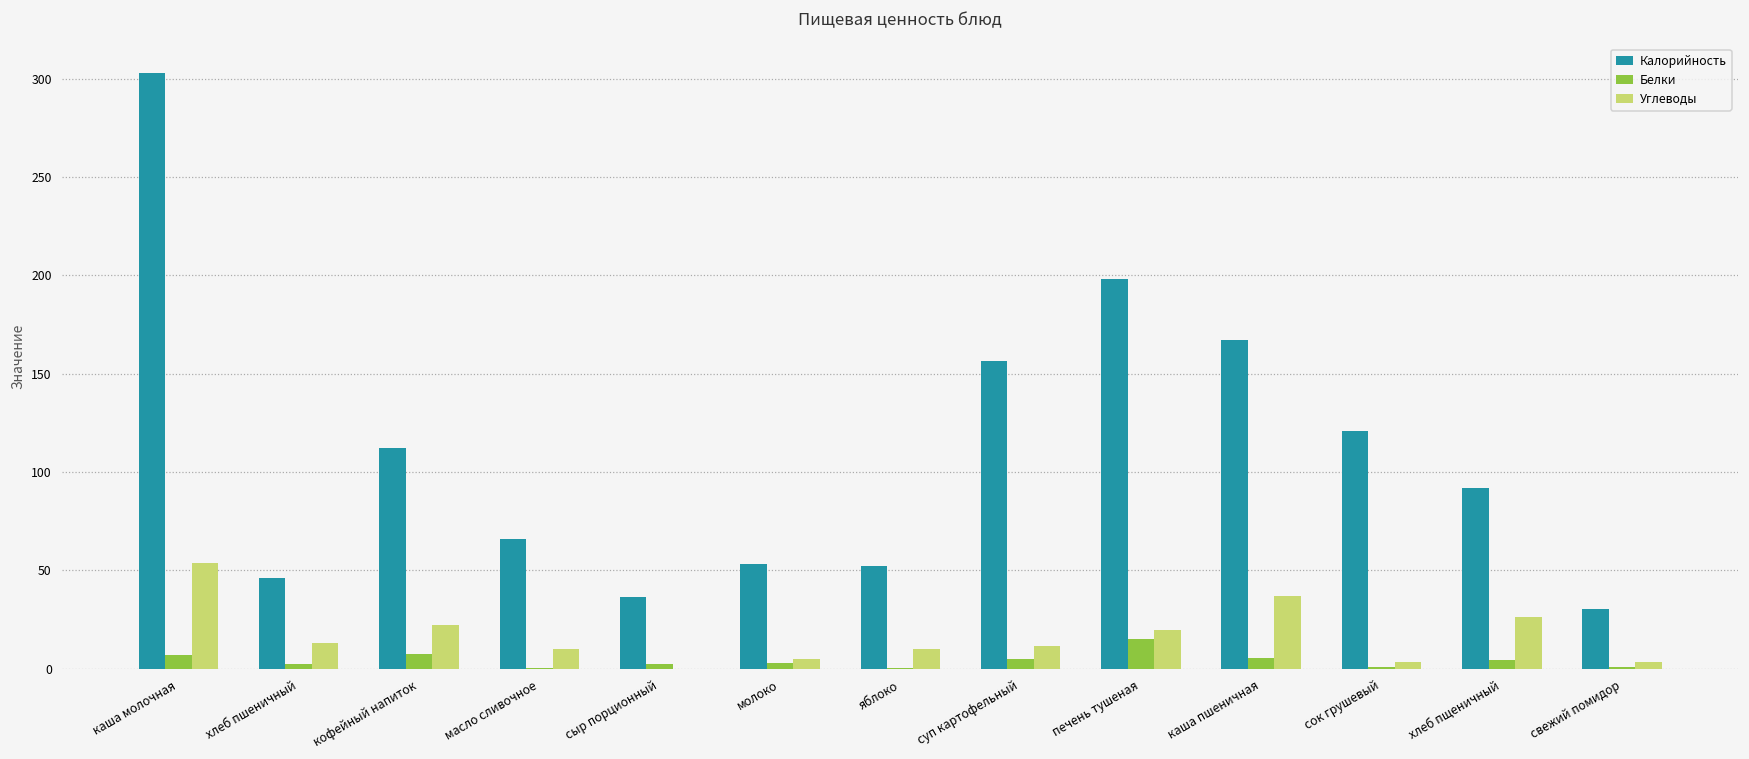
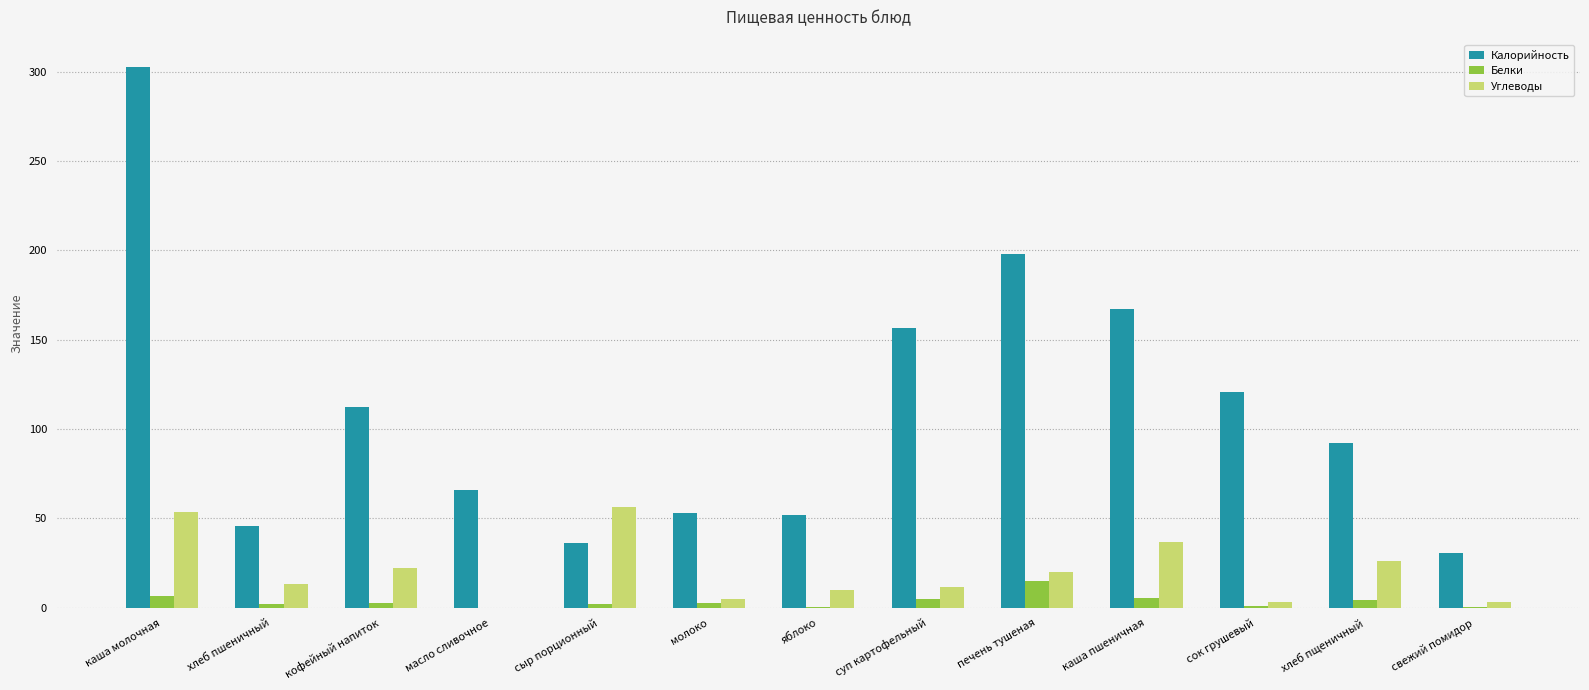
  {
    "Калорийность": {
      "каша молочная": 303,
      "хлеб пшеничный": 46,
      "кофейный напиток": 112,
      "масло сливочное": 66,
      "сыр порционный": 36,
      "молоко": 53,
      "яблоко": 52,
      "суп картофельный": 157,
      "печень тушеная": 198,
      "каша пшеничная": 167,
      "сок грушевый": 121,
      "хлеб пщеничный": 92,
      "свежий помидор": 30
    },
    "Белки": {
      "каша молочная": 7,
      "хлеб пшеничный": 2,
-     "кофейный напиток": 7,
+     "кофейный напиток": 3,
      "сыр порционный": 2,
      "молоко": 3,
      "суп картофельный": 5,
      "печень тушеная": 15,
      "каша пшеничная": 6,
      "хлеб пщеничный": 4
    },
    "Углеводы": {
      "каша молочная": 54,
      "хлеб пшеничный": 13,
      "кофейный напиток": 22,
-     "масло сливочное": 10,
-     "сыр порционный": 0,
+     "масло сливочное": 0,
+     "сыр порционный": 57,
      "молоко": 5,
      "яблоко": 10,
      "суп картофельный": 12,
      "печень тушеная": 20,
      "каша пшеничная": 37,
      "сок грушевый": 3,
      "хлеб пщеничный": 26,
      "свежий помидор": 3
    }
  }
